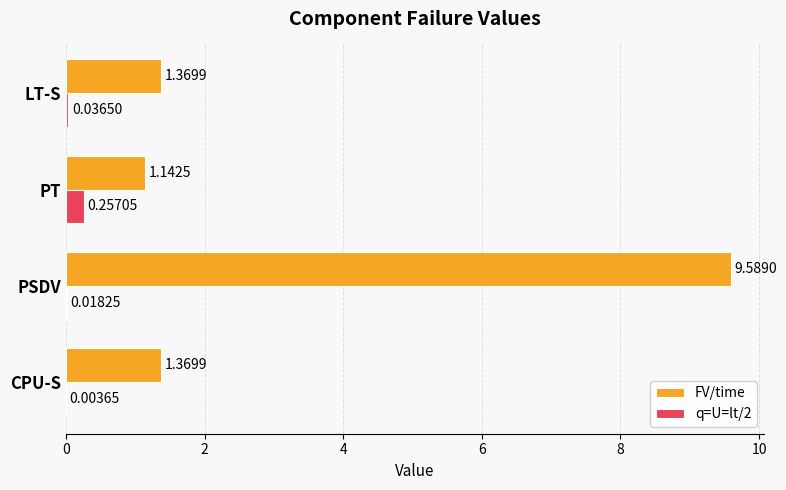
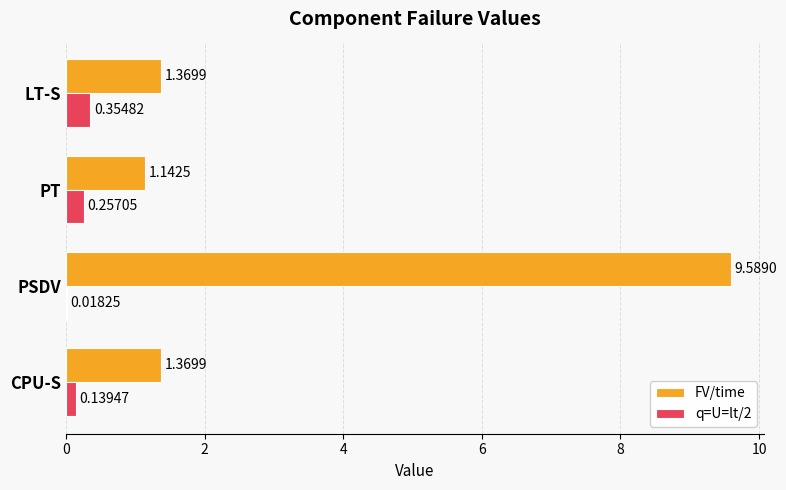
  {
    "FV/time": {
      "LT-S": 1.3699,
      "PT": 1.1425,
      "PSDV": 9.5890,
      "CPU-S": 1.3699
    },
    "q=U=lt/2": {
-     "LT-S": 0.03650,
+     "LT-S": 0.35482,
      "PT": 0.25705,
      "PSDV": 0.01825,
-     "CPU-S": 0.00365
+     "CPU-S": 0.13947
    }
  }
